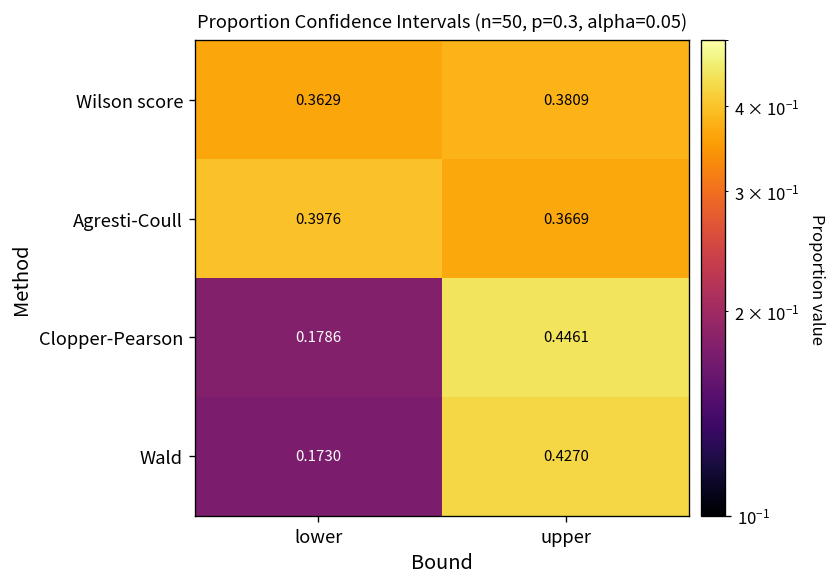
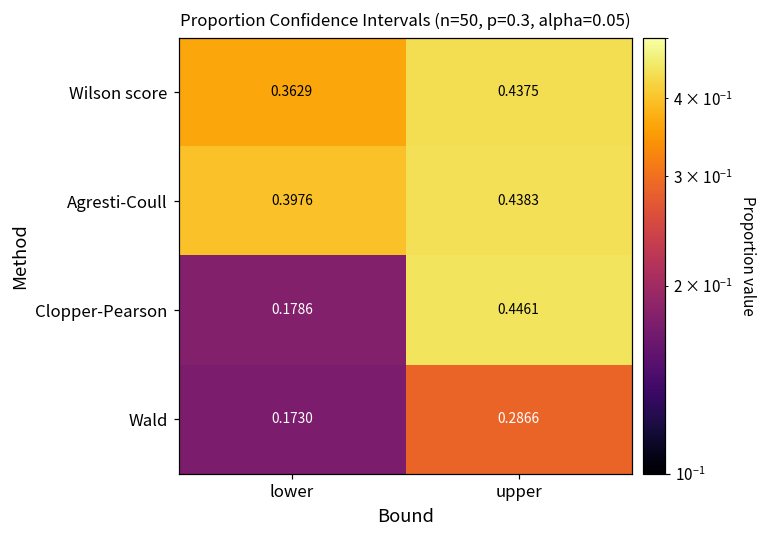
  {
    "Wilson score": {
      "lower": 0.3629,
-     "upper": 0.3809
+     "upper": 0.4375
    },
    "Agresti-Coull": {
      "lower": 0.3976,
-     "upper": 0.3669
+     "upper": 0.4383
    },
    "Clopper-Pearson": {
      "lower": 0.1786,
      "upper": 0.4461
    },
    "Wald": {
      "lower": 0.1730,
-     "upper": 0.4270
+     "upper": 0.2866
    }
  }
